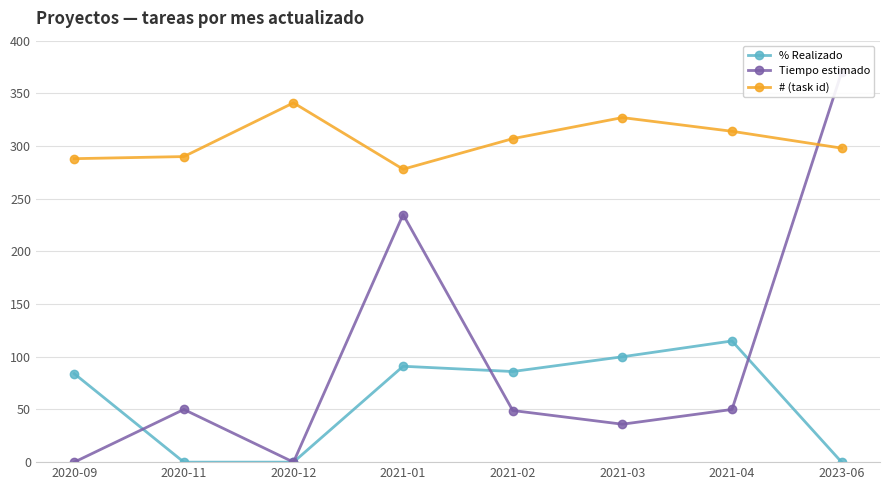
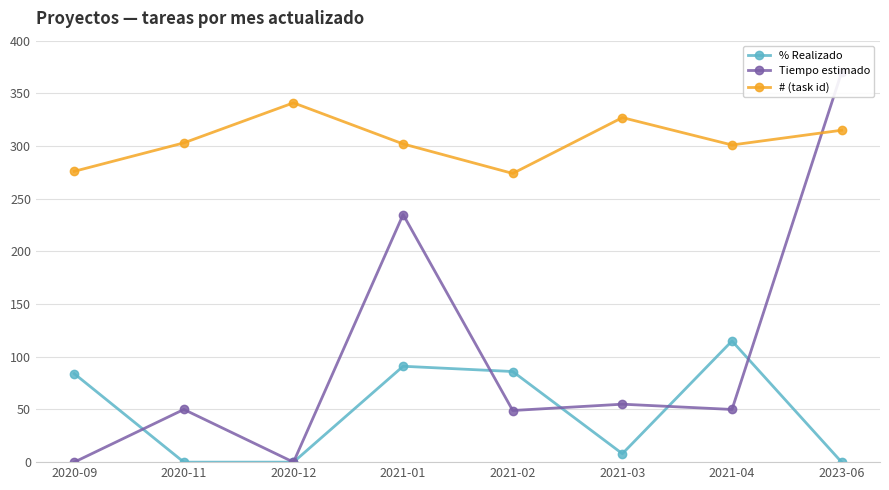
  {
    "% Realizado": {
      "2020-09": 84,
      "2020-11": 0,
      "2021-01": 91,
      "2021-02": 86,
-     "2021-03": 100,
+     "2021-03": 8,
      "2021-04": 115,
      "2023-06": 0
    },
    "Tiempo estimado": {
      "2020-09": 0,
      "2020-11": 50,
      "2021-01": 235,
      "2021-02": 49,
-     "2021-03": 36,
+     "2021-03": 55,
      "2021-04": 50
    },
    "# (task id)": {
-     "2020-09": 288,
-     "2020-11": 290,
+     "2020-09": 276,
+     "2020-11": 303,
      "2020-12": 341,
-     "2021-01": 278,
-     "2021-02": 307,
+     "2021-01": 302,
+     "2021-02": 274,
      "2021-03": 327,
-     "2021-04": 314,
-     "2023-06": 298
+     "2021-04": 301,
+     "2023-06": 315
    }
  }
